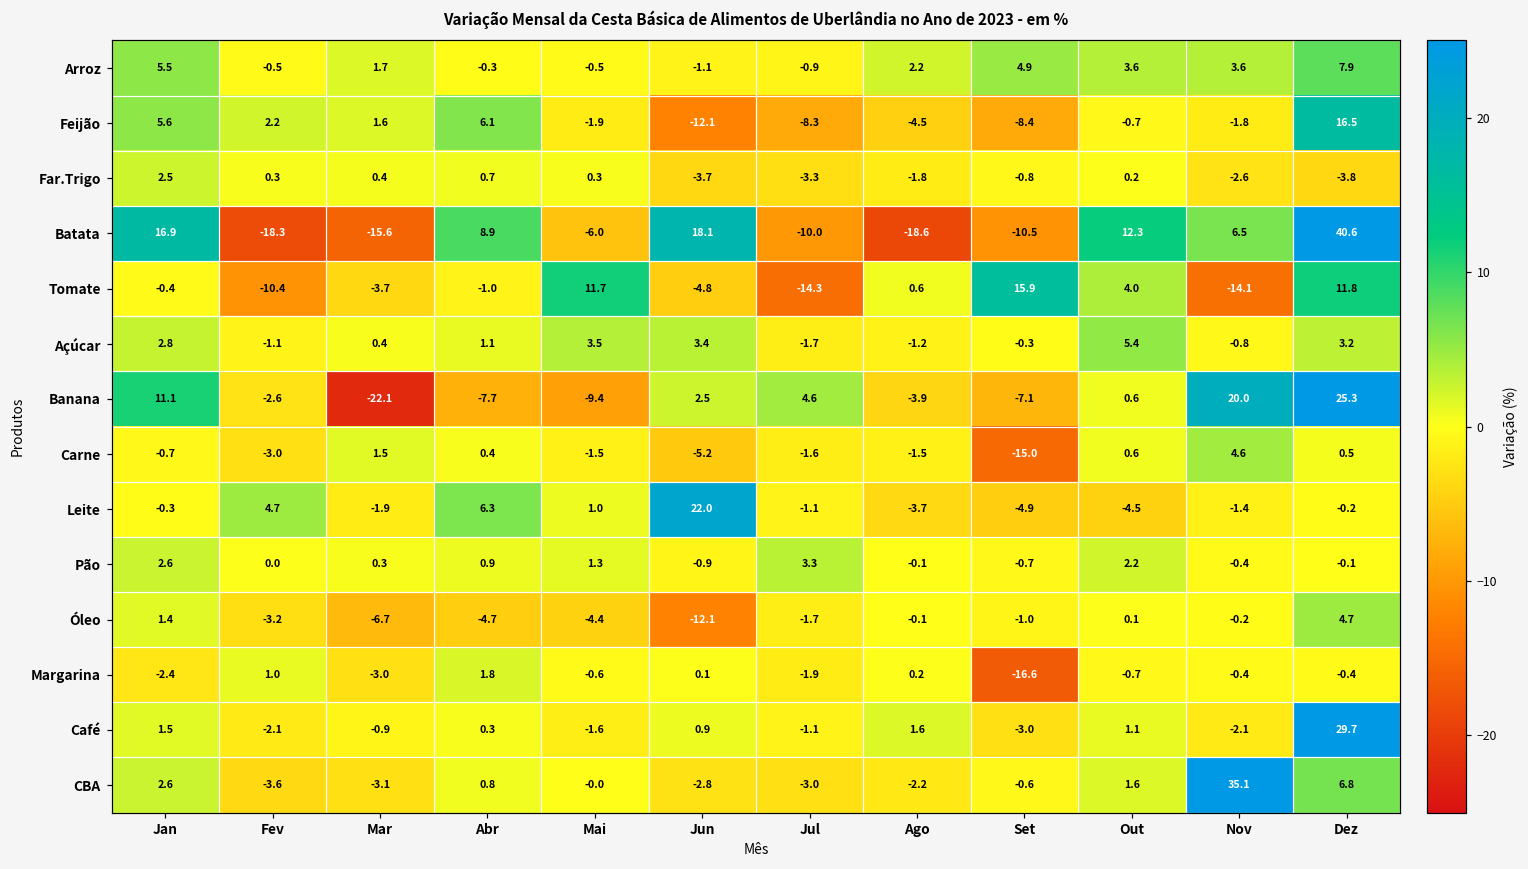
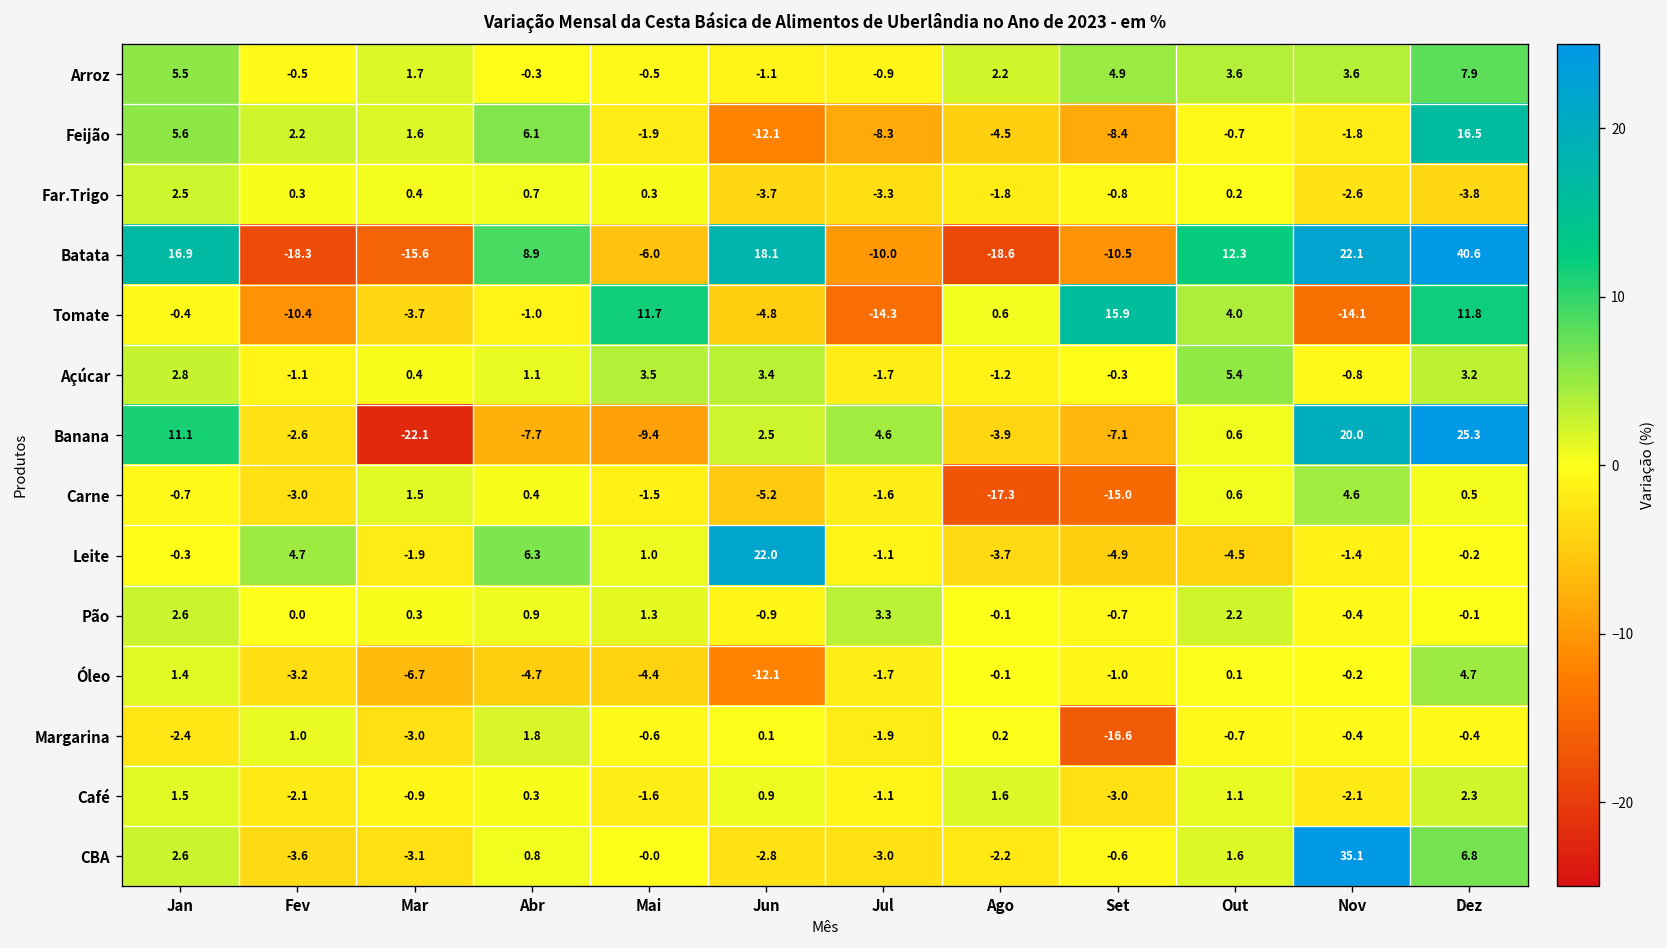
  {
    "Arroz": {
      "Jan": 5.5,
      "Fev": -0.5,
      "Mar": 1.7,
      "Abr": -0.3,
      "Mai": -0.5,
      "Jun": -1.1,
      "Jul": -0.9,
      "Ago": 2.2,
      "Set": 4.9,
      "Out": 3.6,
      "Nov": 3.6,
      "Dez": 7.9
    },
    "Feijão": {
      "Jan": 5.6,
      "Fev": 2.2,
      "Mar": 1.6,
      "Abr": 6.1,
      "Mai": -1.9,
      "Jun": -12.1,
      "Jul": -8.3,
      "Ago": -4.5,
      "Set": -8.4,
      "Out": -0.7,
      "Nov": -1.8,
      "Dez": 16.5
    },
    "Far.Trigo": {
      "Jan": 2.5,
      "Fev": 0.3,
      "Mar": 0.4,
      "Abr": 0.7,
      "Mai": 0.3,
      "Jun": -3.7,
      "Jul": -3.3,
      "Ago": -1.8,
      "Set": -0.8,
      "Out": 0.2,
      "Nov": -2.6,
      "Dez": -3.8
    },
    "Batata": {
      "Jan": 16.9,
      "Fev": -18.3,
      "Mar": -15.6,
      "Abr": 8.9,
      "Mai": -6.0,
      "Jun": 18.1,
      "Jul": -10.0,
      "Ago": -18.6,
      "Set": -10.5,
      "Out": 12.3,
-     "Nov": 6.5,
+     "Nov": 22.1,
      "Dez": 40.6
    },
    "Tomate": {
      "Jan": -0.4,
      "Fev": -10.4,
      "Mar": -3.7,
      "Abr": -1.0,
      "Mai": 11.7,
      "Jun": -4.8,
      "Jul": -14.3,
      "Ago": 0.6,
      "Set": 15.9,
      "Out": 4.0,
      "Nov": -14.1,
      "Dez": 11.8
    },
    "Açúcar": {
      "Jan": 2.8,
      "Fev": -1.1,
      "Mar": 0.4,
      "Abr": 1.1,
      "Mai": 3.5,
      "Jun": 3.4,
      "Jul": -1.7,
      "Ago": -1.2,
      "Set": -0.3,
      "Out": 5.4,
      "Nov": -0.8,
      "Dez": 3.2
    },
    "Banana": {
      "Jan": 11.1,
      "Fev": -2.6,
      "Mar": -22.1,
      "Abr": -7.7,
      "Mai": -9.4,
      "Jun": 2.5,
      "Jul": 4.6,
      "Ago": -3.9,
      "Set": -7.1,
      "Out": 0.6,
      "Nov": 20.0,
      "Dez": 25.3
    },
    "Carne": {
      "Jan": -0.7,
      "Fev": -3.0,
      "Mar": 1.5,
      "Abr": 0.4,
      "Mai": -1.5,
      "Jun": -5.2,
      "Jul": -1.6,
-     "Ago": -1.5,
+     "Ago": -17.3,
      "Set": -15.0,
      "Out": 0.6,
      "Nov": 4.6,
      "Dez": 0.5
    },
    "Leite": {
      "Jan": -0.3,
      "Fev": 4.7,
      "Mar": -1.9,
      "Abr": 6.3,
      "Mai": 1.0,
      "Jun": 22.0,
      "Jul": -1.1,
      "Ago": -3.7,
      "Set": -4.9,
      "Out": -4.5,
      "Nov": -1.4,
      "Dez": -0.2
    },
    "Pão": {
      "Jan": 2.6,
      "Fev": 0.0,
      "Mar": 0.3,
      "Abr": 0.9,
      "Mai": 1.3,
      "Jun": -0.9,
      "Jul": 3.3,
      "Ago": -0.1,
      "Set": -0.7,
      "Out": 2.2,
      "Nov": -0.4,
      "Dez": -0.1
    },
    "Óleo": {
      "Jan": 1.4,
      "Fev": -3.2,
      "Mar": -6.7,
      "Abr": -4.7,
      "Mai": -4.4,
      "Jun": -12.1,
      "Jul": -1.7,
      "Ago": -0.1,
      "Set": -1.0,
      "Out": 0.1,
      "Nov": -0.2,
      "Dez": 4.7
    },
    "Margarina": {
      "Jan": -2.4,
      "Fev": 1.0,
      "Mar": -3.0,
      "Abr": 1.8,
      "Mai": -0.6,
      "Jun": 0.1,
      "Jul": -1.9,
      "Ago": 0.2,
      "Set": -16.6,
      "Out": -0.7,
      "Nov": -0.4,
      "Dez": -0.4
    },
    "Café": {
      "Jan": 1.5,
      "Fev": -2.1,
      "Mar": -0.9,
      "Abr": 0.3,
      "Mai": -1.6,
      "Jun": 0.9,
      "Jul": -1.1,
      "Ago": 1.6,
      "Set": -3.0,
      "Out": 1.1,
      "Nov": -2.1,
-     "Dez": 29.7
+     "Dez": 2.3
    },
    "CBA": {
      "Jan": 2.6,
      "Fev": -3.6,
      "Mar": -3.1,
      "Abr": 0.8,
      "Mai": -0.0,
      "Jun": -2.8,
      "Jul": -3.0,
      "Ago": -2.2,
      "Set": -0.6,
      "Out": 1.6,
      "Nov": 35.1,
      "Dez": 6.8
    }
  }
